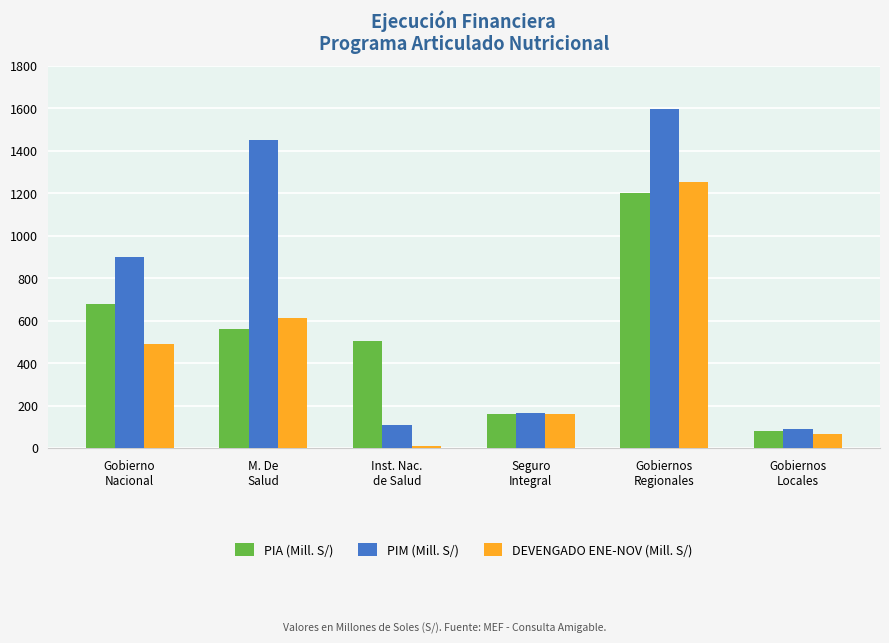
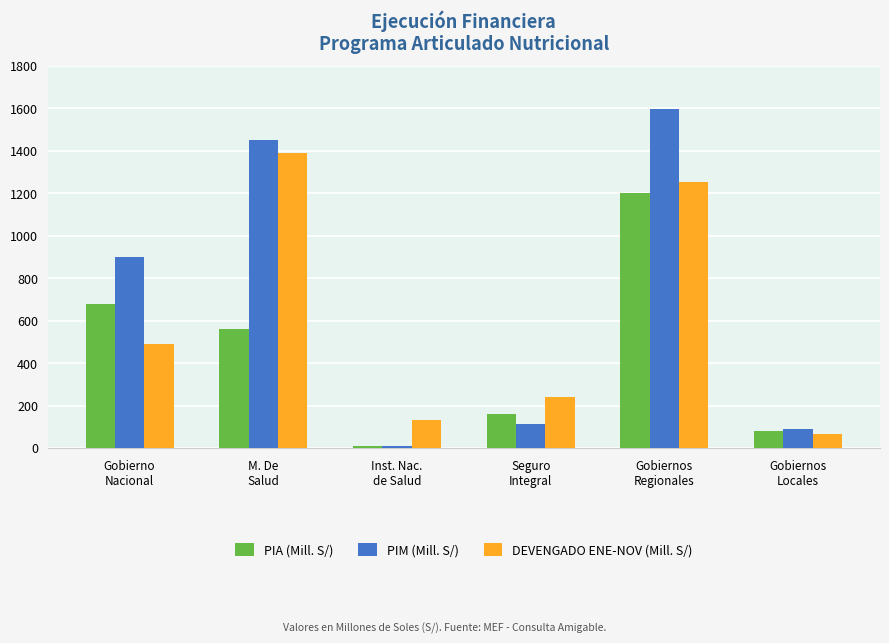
  {
    "PIA (Mill. S/)": {
      "Gobierno Nacional": 680,
      "M. De Salud": 560,
-     "Inst. Nac. de Salud": 500,
+     "Inst. Nac. de Salud": 10,
      "Seguro Integral": 160,
      "Gobiernos Regionales": 1200,
      "Gobiernos Locales": 80
    },
    "PIM (Mill. S/)": {
      "Gobierno Nacional": 900,
      "M. De Salud": 1450,
-     "Inst. Nac. de Salud": 110,
-     "Seguro Integral": 170,
+     "Inst. Nac. de Salud": 10,
+     "Seguro Integral": 120,
      "Gobiernos Regionales": 1600,
      "Gobiernos Locales": 90
    },
    "DEVENGADO ENE-NOV (Mill. S/)": {
      "Gobierno Nacional": 490,
-     "M. De Salud": 610,
-     "Inst. Nac. de Salud": 10,
-     "Seguro Integral": 160,
+     "M. De Salud": 1390,
+     "Inst. Nac. de Salud": 130,
+     "Seguro Integral": 240,
      "Gobiernos Regionales": 1260,
      "Gobiernos Locales": 60
    }
  }
